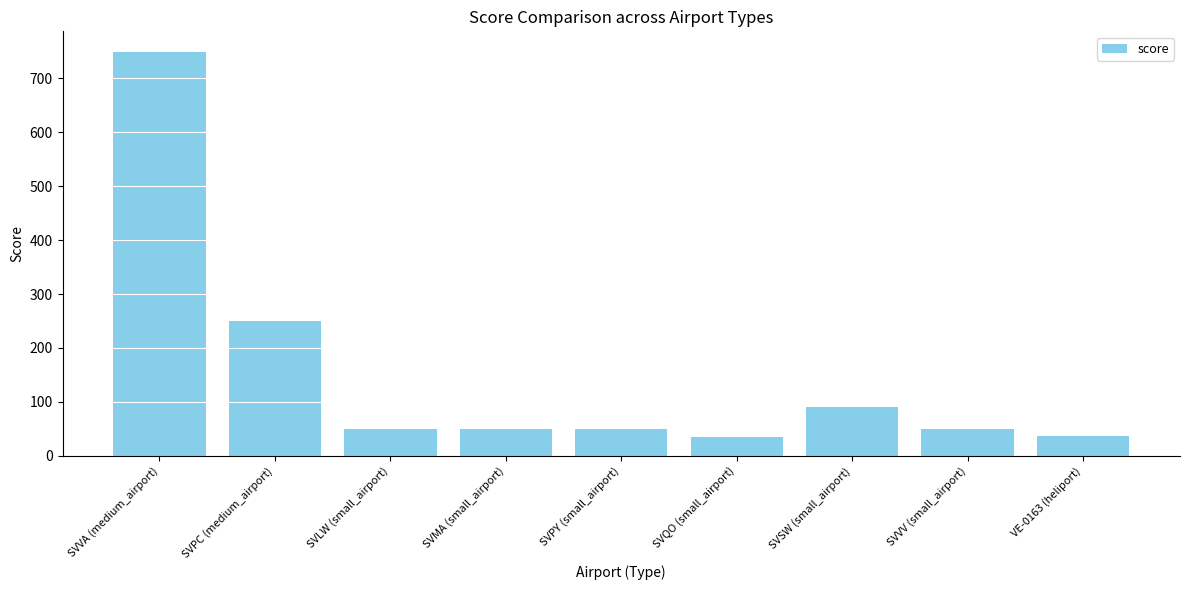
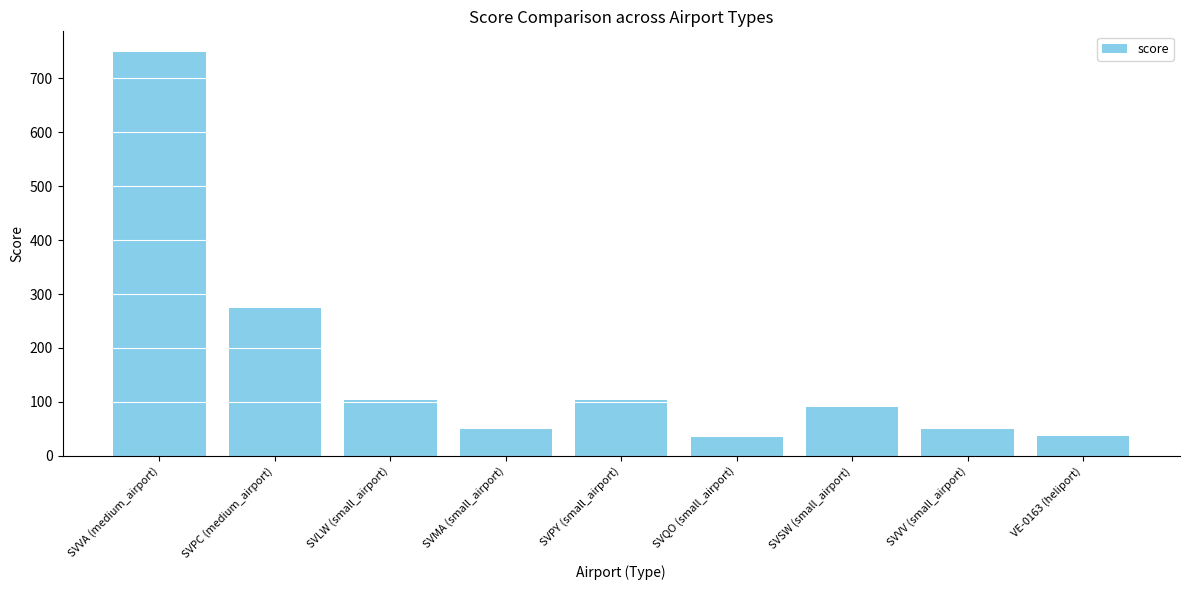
  {
    "SVVA (medium_airport)": 750,
-   "SVPC (medium_airport)": 250,
-   "SVLW (small_airport)": 50,
+   "SVPC (medium_airport)": 270,
+   "SVLW (small_airport)": 100,
    "SVMA (small_airport)": 50,
-   "SVPY (small_airport)": 50,
+   "SVPY (small_airport)": 100,
    "SVQO (small_airport)": 30,
    "SVSW (small_airport)": 90,
    "SVVV (small_airport)": 50,
    "VE-0163 (heliport)": 40
  }
